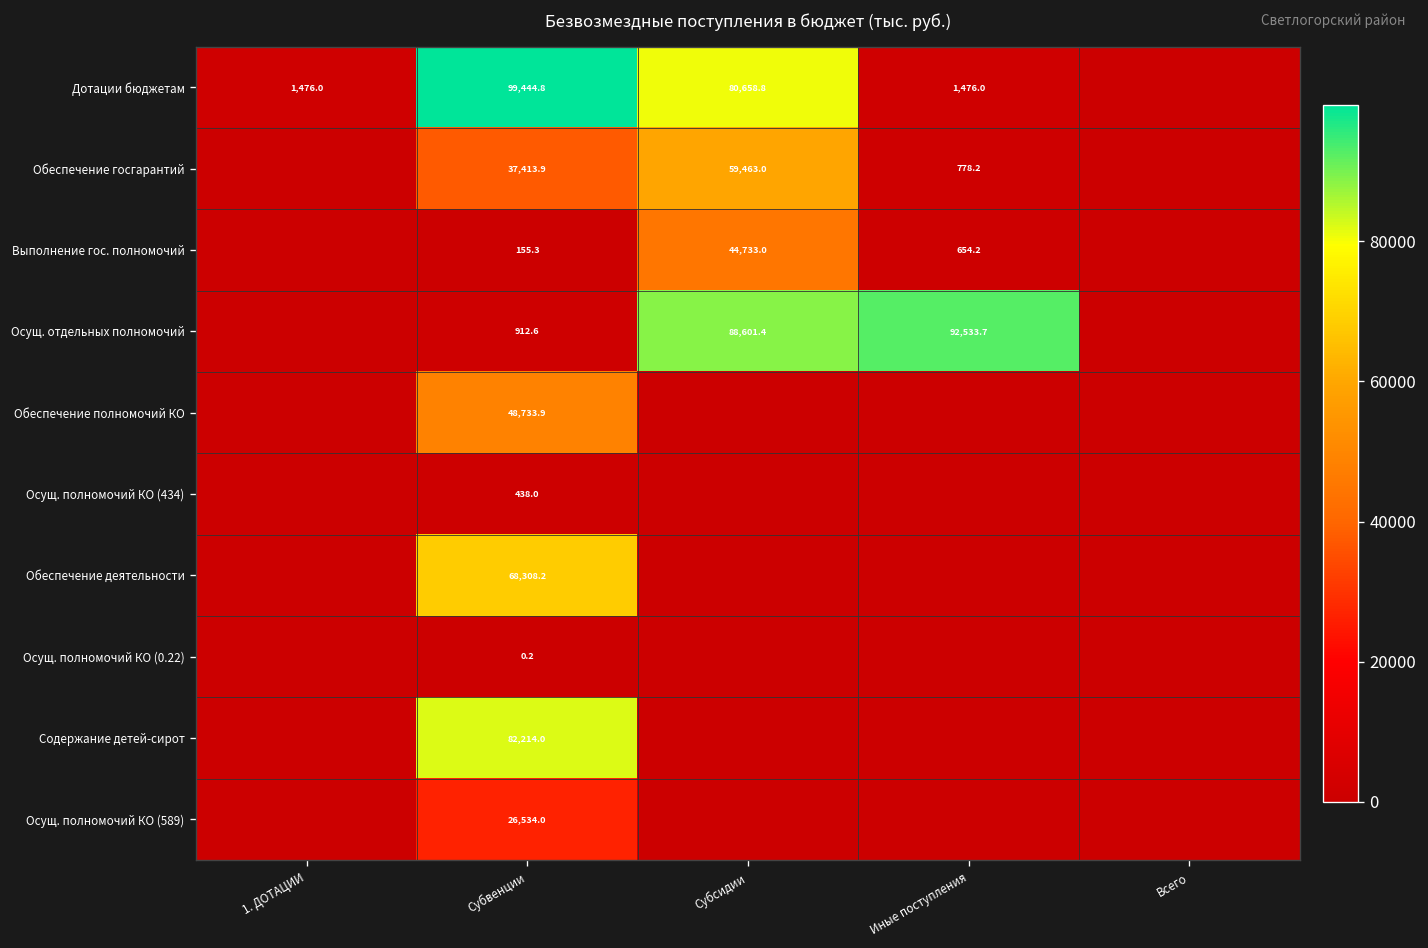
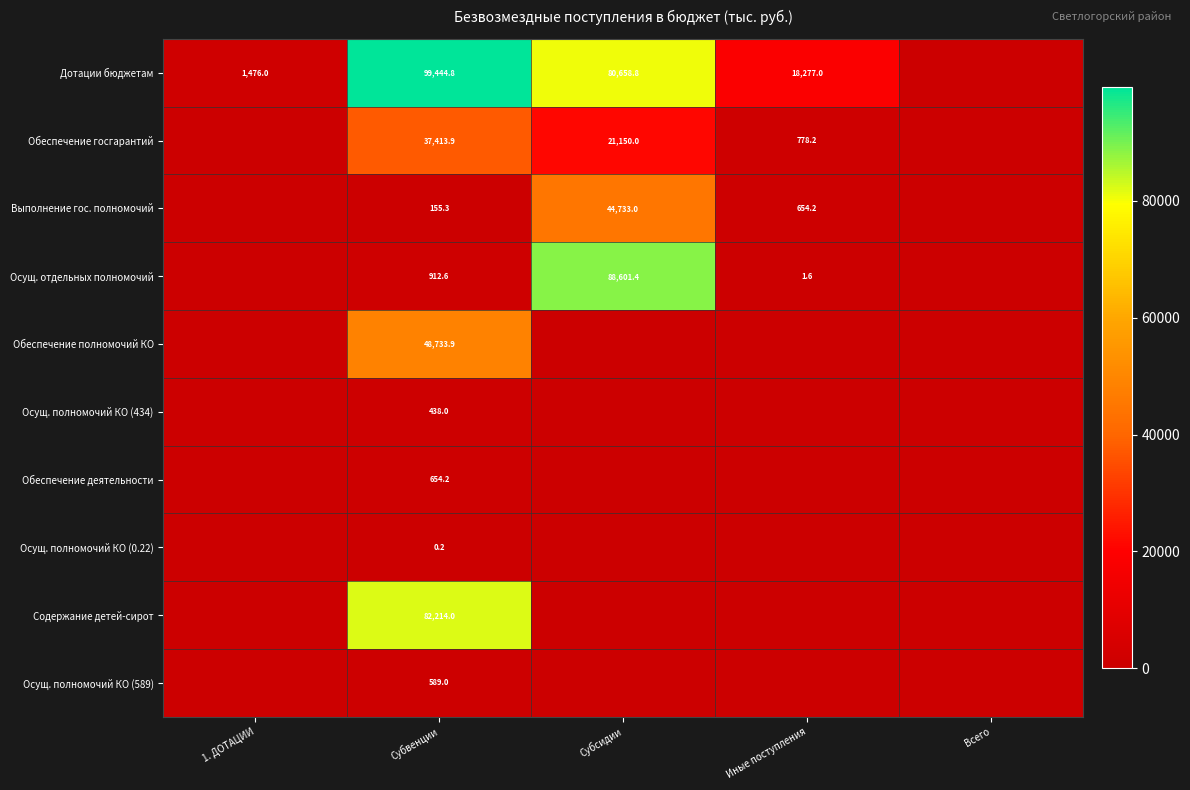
  {
    "Дотации бюджетам": {
      "1. ДОТАЦИИ": "1,476.0",
      "Субвенции": "99,444.8",
      "Субсидии": "80,658.8",
-     "Иные поступления": "1,476.0"
+     "Иные поступления": "18,277.0"
    },
    "Обеспечение госгарантий": {
      "Субвенции": "37,413.9",
-     "Субсидии": "59,463.0",
+     "Субсидии": "21,150.0",
      "Иные поступления": "778.2"
    },
    "Выполнение гос. полномочий": {
      "Субвенции": "155.3",
      "Субсидии": "44,733.0",
      "Иные поступления": "654.2"
    },
    "Осущ. отдельных полномочий": {
      "Субвенции": "912.6",
      "Субсидии": "88,601.4",
-     "Иные поступления": "92,533.7"
+     "Иные поступления": "1.6"
    },
    "Обеспечение полномочий КО": {
      "Субвенции": "48,733.9"
    },
    "Осущ. полномочий КО (434)": {
      "Субвенции": "438.0"
    },
    "Обеспечение деятельности": {
-     "Субвенции": "68,308.2"
+     "Субвенции": "654.2"
    },
    "Осущ. полномочий КО (0.22)": {
      "Субвенции": "0.2"
    },
    "Содержание детей-сирот": {
      "Субвенции": "82,214.0"
    },
    "Осущ. полномочий КО (589)": {
-     "Субвенции": "26,534.0"
+     "Субвенции": "589.0"
    }
  }
